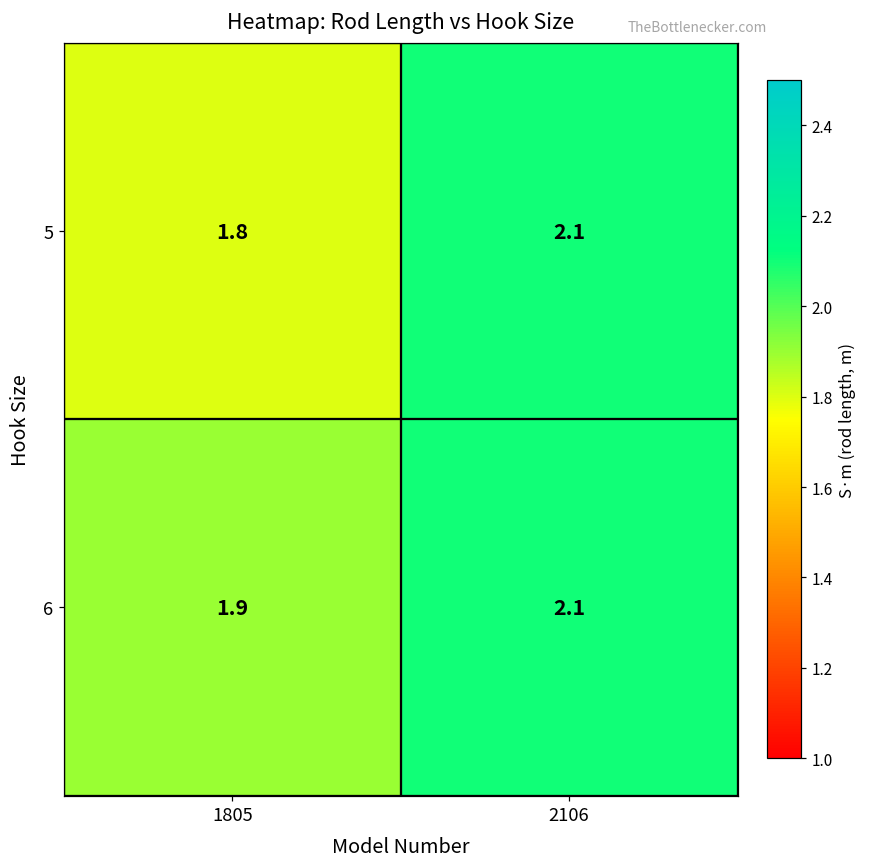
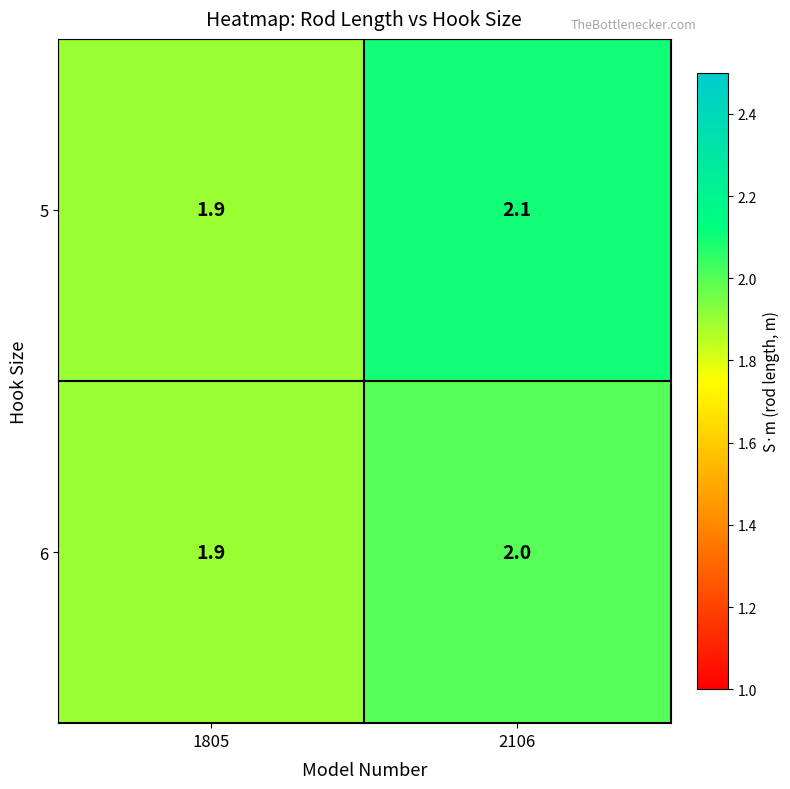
  {
    "5": {
-     "1805": 1.8,
+     "1805": 1.9,
      "2106": 2.1
    },
    "6": {
      "1805": 1.9,
-     "2106": 2.1
+     "2106": 2.0
    }
  }
